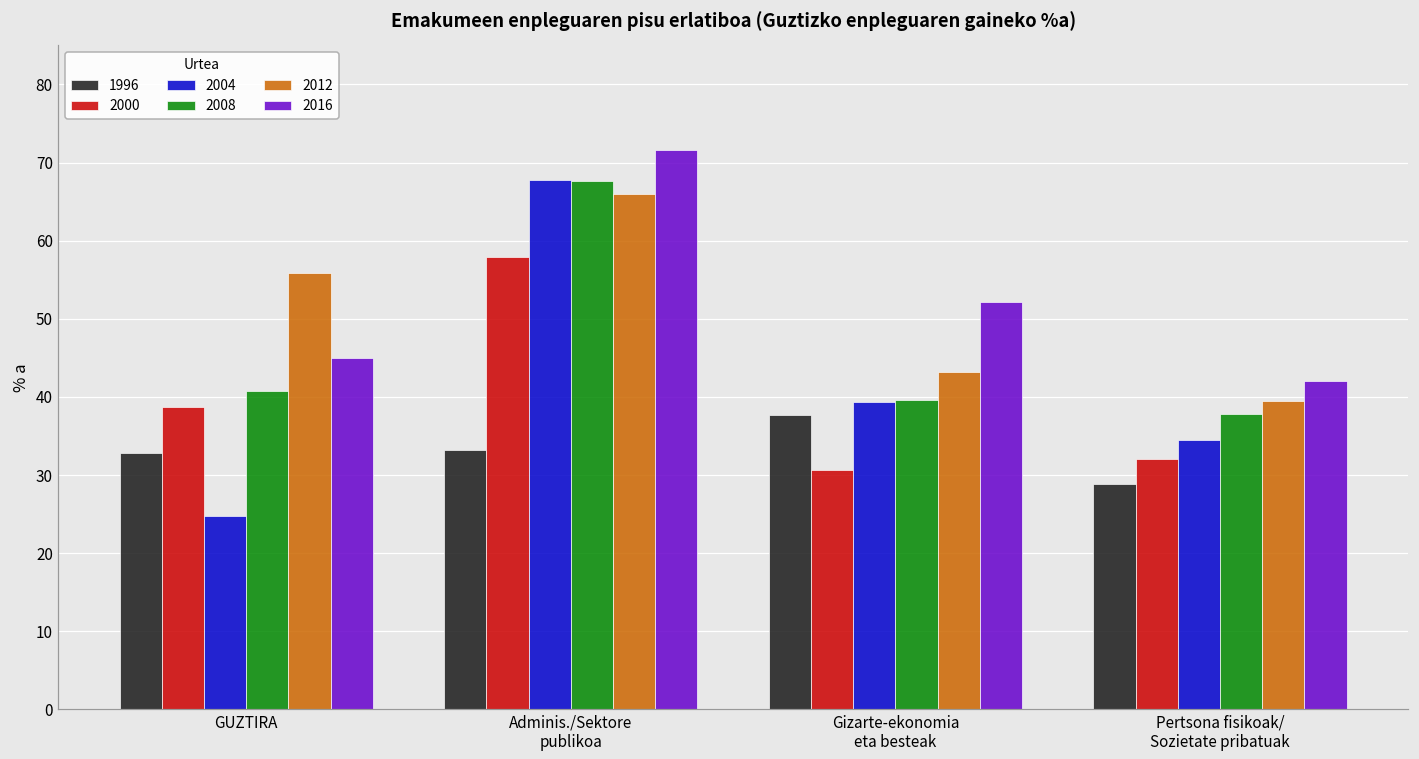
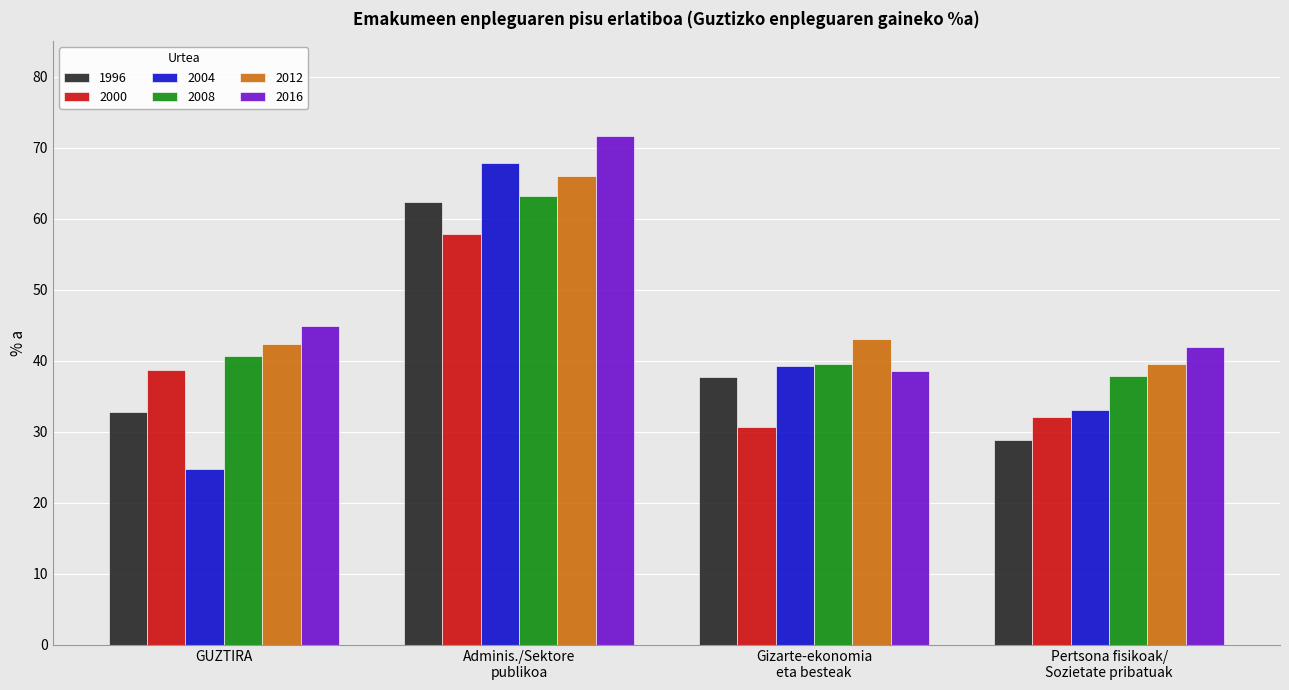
  {
    "1996": {
      "GUZTIRA": 33,
-     "Adminis./Sektore publikoa": 33,
+     "Adminis./Sektore publikoa": 62,
      "Gizarte-ekonomia eta besteak": 38,
      "Pertsona fisikoak/ Sozietate pribatuak": 29
    },
    "2000": {
      "GUZTIRA": 39,
      "Adminis./Sektore publikoa": 58,
      "Gizarte-ekonomia eta besteak": 31,
      "Pertsona fisikoak/ Sozietate pribatuak": 32
    },
    "2004": {
      "GUZTIRA": 25,
      "Adminis./Sektore publikoa": 68,
      "Gizarte-ekonomia eta besteak": 39,
-     "Pertsona fisikoak/ Sozietate pribatuak": 35
+     "Pertsona fisikoak/ Sozietate pribatuak": 33
    },
    "2008": {
      "GUZTIRA": 41,
-     "Adminis./Sektore publikoa": 68,
+     "Adminis./Sektore publikoa": 63,
      "Gizarte-ekonomia eta besteak": 40,
      "Pertsona fisikoak/ Sozietate pribatuak": 38
    },
    "2012": {
-     "GUZTIRA": 56,
+     "GUZTIRA": 42,
      "Adminis./Sektore publikoa": 66,
      "Gizarte-ekonomia eta besteak": 43,
      "Pertsona fisikoak/ Sozietate pribatuak": 39
    },
    "2016": {
      "GUZTIRA": 45,
      "Adminis./Sektore publikoa": 72,
-     "Gizarte-ekonomia eta besteak": 52,
+     "Gizarte-ekonomia eta besteak": 39,
      "Pertsona fisikoak/ Sozietate pribatuak": 42
    }
  }
